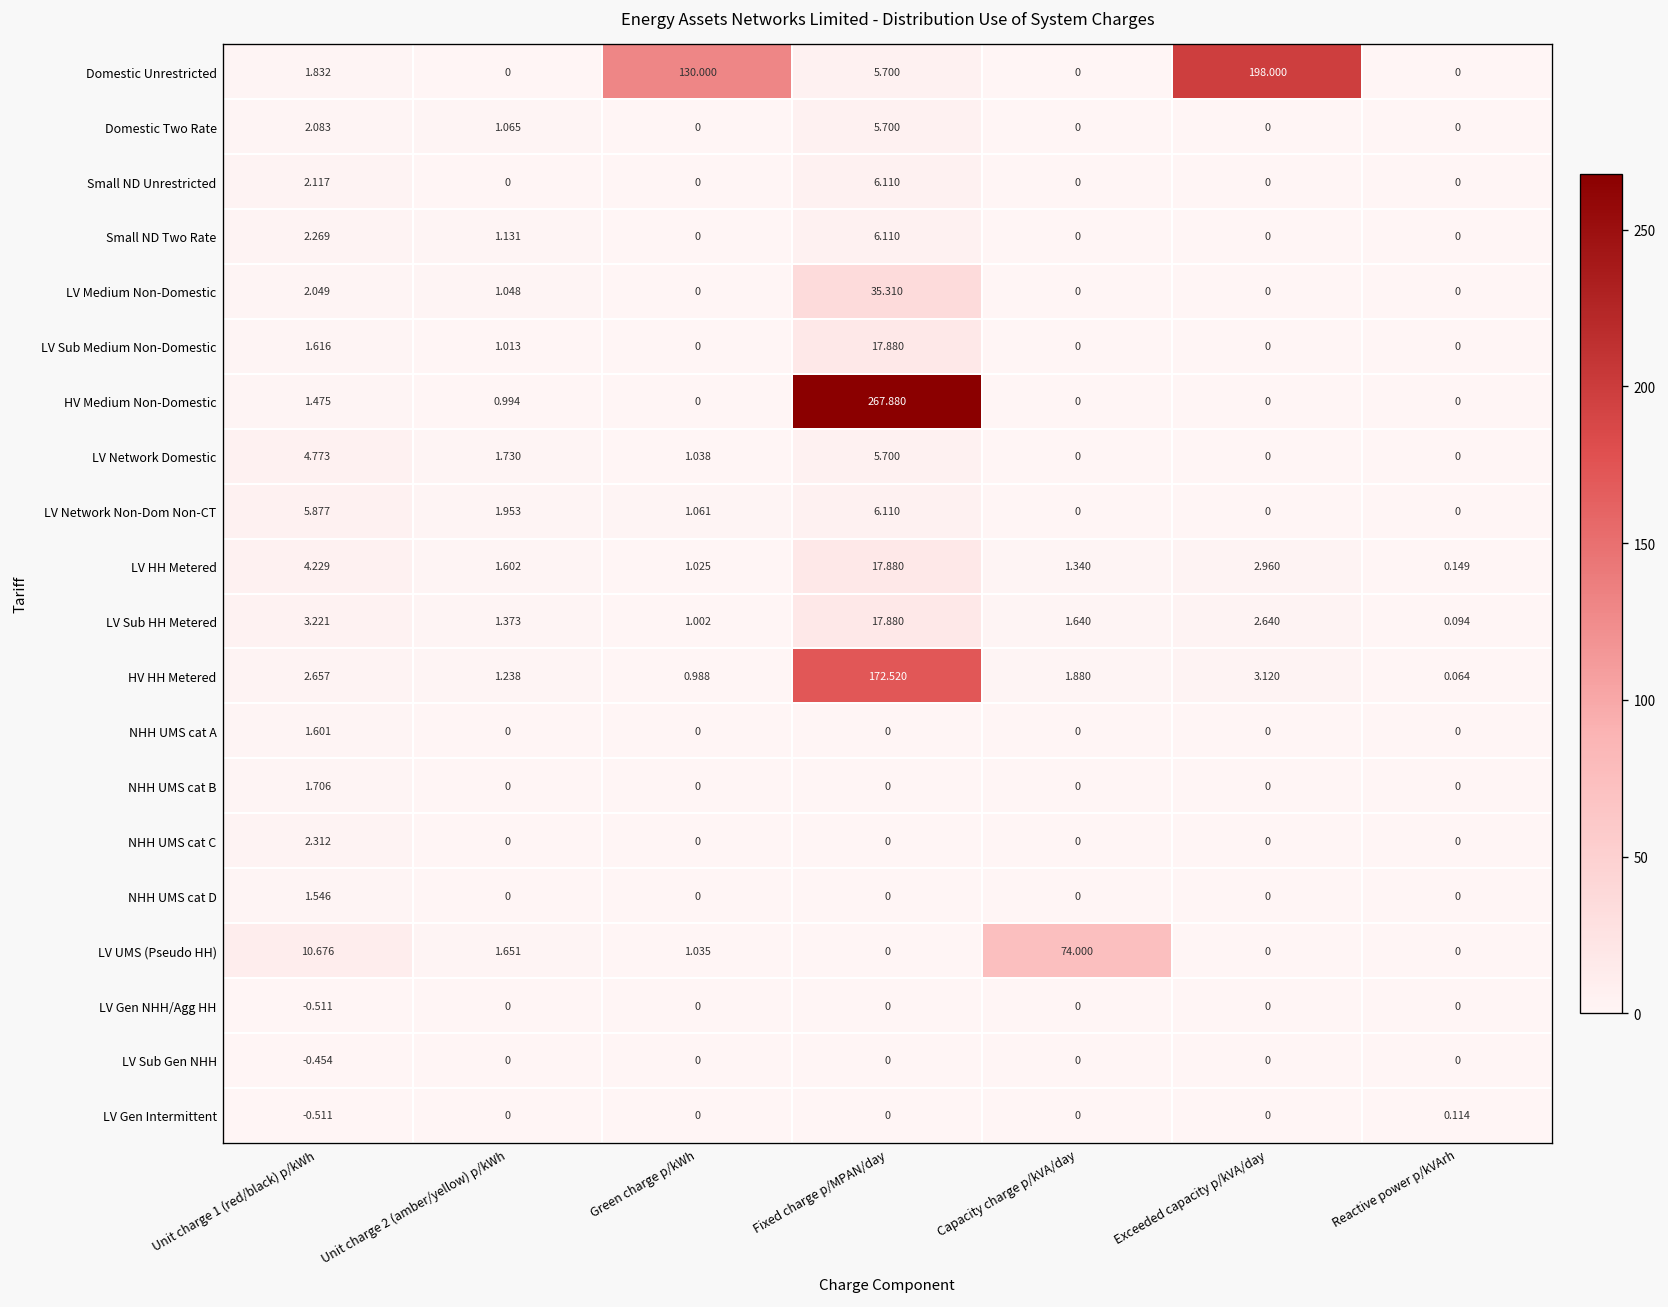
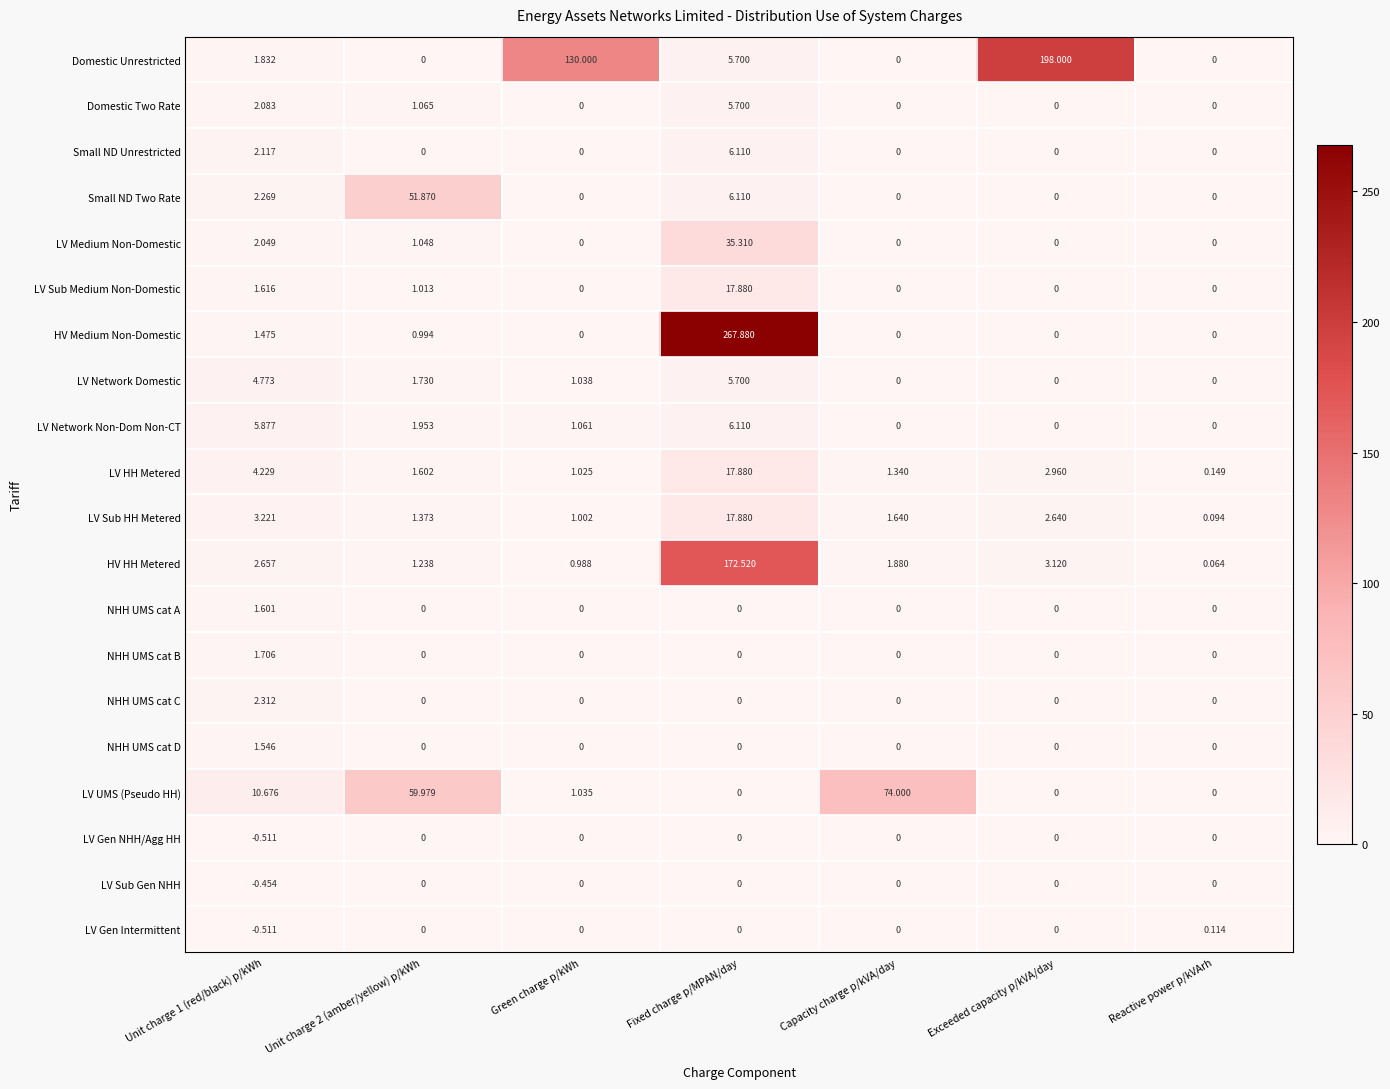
  {
    "Domestic Unrestricted": {
      "Unit charge 1 (red/black) p/kWh": 1.832,
      "Unit charge 2 (amber/yellow) p/kWh": 0,
      "Green charge p/kWh": 130.000,
      "Fixed charge p/MPAN/day": 5.700,
      "Capacity charge p/kVA/day": 0,
      "Exceeded capacity p/kVA/day": 198.000,
      "Reactive power p/kVArh": 0
    },
    "Domestic Two Rate": {
      "Unit charge 1 (red/black) p/kWh": 2.083,
      "Unit charge 2 (amber/yellow) p/kWh": 1.065,
      "Green charge p/kWh": 0,
      "Fixed charge p/MPAN/day": 5.700,
      "Capacity charge p/kVA/day": 0,
      "Exceeded capacity p/kVA/day": 0,
      "Reactive power p/kVArh": 0
    },
    "Small ND Unrestricted": {
      "Unit charge 1 (red/black) p/kWh": 2.117,
      "Unit charge 2 (amber/yellow) p/kWh": 0,
      "Green charge p/kWh": 0,
      "Fixed charge p/MPAN/day": 6.110,
      "Capacity charge p/kVA/day": 0,
      "Exceeded capacity p/kVA/day": 0,
      "Reactive power p/kVArh": 0
    },
    "Small ND Two Rate": {
      "Unit charge 1 (red/black) p/kWh": 2.269,
-     "Unit charge 2 (amber/yellow) p/kWh": 1.131,
+     "Unit charge 2 (amber/yellow) p/kWh": 51.870,
      "Green charge p/kWh": 0,
      "Fixed charge p/MPAN/day": 6.110,
      "Capacity charge p/kVA/day": 0,
      "Exceeded capacity p/kVA/day": 0,
      "Reactive power p/kVArh": 0
    },
    "LV Medium Non-Domestic": {
      "Unit charge 1 (red/black) p/kWh": 2.049,
      "Unit charge 2 (amber/yellow) p/kWh": 1.048,
      "Green charge p/kWh": 0,
      "Fixed charge p/MPAN/day": 35.310,
      "Capacity charge p/kVA/day": 0,
      "Exceeded capacity p/kVA/day": 0,
      "Reactive power p/kVArh": 0
    },
    "LV Sub Medium Non-Domestic": {
      "Unit charge 1 (red/black) p/kWh": 1.616,
      "Unit charge 2 (amber/yellow) p/kWh": 1.013,
      "Green charge p/kWh": 0,
      "Fixed charge p/MPAN/day": 17.880,
      "Capacity charge p/kVA/day": 0,
      "Exceeded capacity p/kVA/day": 0,
      "Reactive power p/kVArh": 0
    },
    "HV Medium Non-Domestic": {
      "Unit charge 1 (red/black) p/kWh": 1.475,
      "Unit charge 2 (amber/yellow) p/kWh": 0.994,
      "Green charge p/kWh": 0,
      "Fixed charge p/MPAN/day": 267.880,
      "Capacity charge p/kVA/day": 0,
      "Exceeded capacity p/kVA/day": 0,
      "Reactive power p/kVArh": 0
    },
    "LV Network Domestic": {
      "Unit charge 1 (red/black) p/kWh": 4.773,
      "Unit charge 2 (amber/yellow) p/kWh": 1.730,
      "Green charge p/kWh": 1.038,
      "Fixed charge p/MPAN/day": 5.700,
      "Capacity charge p/kVA/day": 0,
      "Exceeded capacity p/kVA/day": 0,
      "Reactive power p/kVArh": 0
    },
    "LV Network Non-Dom Non-CT": {
      "Unit charge 1 (red/black) p/kWh": 5.877,
      "Unit charge 2 (amber/yellow) p/kWh": 1.953,
      "Green charge p/kWh": 1.061,
      "Fixed charge p/MPAN/day": 6.110,
      "Capacity charge p/kVA/day": 0,
      "Exceeded capacity p/kVA/day": 0,
      "Reactive power p/kVArh": 0
    },
    "LV HH Metered": {
      "Unit charge 1 (red/black) p/kWh": 4.229,
      "Unit charge 2 (amber/yellow) p/kWh": 1.602,
      "Green charge p/kWh": 1.025,
      "Fixed charge p/MPAN/day": 17.880,
      "Capacity charge p/kVA/day": 1.340,
      "Exceeded capacity p/kVA/day": 2.960,
      "Reactive power p/kVArh": 0.149
    },
    "LV Sub HH Metered": {
      "Unit charge 1 (red/black) p/kWh": 3.221,
      "Unit charge 2 (amber/yellow) p/kWh": 1.373,
      "Green charge p/kWh": 1.002,
      "Fixed charge p/MPAN/day": 17.880,
      "Capacity charge p/kVA/day": 1.640,
      "Exceeded capacity p/kVA/day": 2.640,
      "Reactive power p/kVArh": 0.094
    },
    "HV HH Metered": {
      "Unit charge 1 (red/black) p/kWh": 2.657,
      "Unit charge 2 (amber/yellow) p/kWh": 1.238,
      "Green charge p/kWh": 0.988,
      "Fixed charge p/MPAN/day": 172.520,
      "Capacity charge p/kVA/day": 1.880,
      "Exceeded capacity p/kVA/day": 3.120,
      "Reactive power p/kVArh": 0.064
    },
    "NHH UMS cat A": {
      "Unit charge 1 (red/black) p/kWh": 1.601,
      "Unit charge 2 (amber/yellow) p/kWh": 0,
      "Green charge p/kWh": 0,
      "Fixed charge p/MPAN/day": 0,
      "Capacity charge p/kVA/day": 0,
      "Exceeded capacity p/kVA/day": 0,
      "Reactive power p/kVArh": 0
    },
    "NHH UMS cat B": {
      "Unit charge 1 (red/black) p/kWh": 1.706,
      "Unit charge 2 (amber/yellow) p/kWh": 0,
      "Green charge p/kWh": 0,
      "Fixed charge p/MPAN/day": 0,
      "Capacity charge p/kVA/day": 0,
      "Exceeded capacity p/kVA/day": 0,
      "Reactive power p/kVArh": 0
    },
    "NHH UMS cat C": {
      "Unit charge 1 (red/black) p/kWh": 2.312,
      "Unit charge 2 (amber/yellow) p/kWh": 0,
      "Green charge p/kWh": 0,
      "Fixed charge p/MPAN/day": 0,
      "Capacity charge p/kVA/day": 0,
      "Exceeded capacity p/kVA/day": 0,
      "Reactive power p/kVArh": 0
    },
    "NHH UMS cat D": {
      "Unit charge 1 (red/black) p/kWh": 1.546,
      "Unit charge 2 (amber/yellow) p/kWh": 0,
      "Green charge p/kWh": 0,
      "Fixed charge p/MPAN/day": 0,
      "Capacity charge p/kVA/day": 0,
      "Exceeded capacity p/kVA/day": 0,
      "Reactive power p/kVArh": 0
    },
    "LV UMS (Pseudo HH)": {
      "Unit charge 1 (red/black) p/kWh": 10.676,
-     "Unit charge 2 (amber/yellow) p/kWh": 1.651,
+     "Unit charge 2 (amber/yellow) p/kWh": 59.979,
      "Green charge p/kWh": 1.035,
      "Fixed charge p/MPAN/day": 0,
      "Capacity charge p/kVA/day": 74.000,
      "Exceeded capacity p/kVA/day": 0,
      "Reactive power p/kVArh": 0
    },
    "LV Gen NHH/Agg HH": {
      "Unit charge 1 (red/black) p/kWh": -0.511,
      "Unit charge 2 (amber/yellow) p/kWh": 0,
      "Green charge p/kWh": 0,
      "Fixed charge p/MPAN/day": 0,
      "Capacity charge p/kVA/day": 0,
      "Exceeded capacity p/kVA/day": 0,
      "Reactive power p/kVArh": 0
    },
    "LV Sub Gen NHH": {
      "Unit charge 1 (red/black) p/kWh": -0.454,
      "Unit charge 2 (amber/yellow) p/kWh": 0,
      "Green charge p/kWh": 0,
      "Fixed charge p/MPAN/day": 0,
      "Capacity charge p/kVA/day": 0,
      "Exceeded capacity p/kVA/day": 0,
      "Reactive power p/kVArh": 0
    },
    "LV Gen Intermittent": {
      "Unit charge 1 (red/black) p/kWh": -0.511,
      "Unit charge 2 (amber/yellow) p/kWh": 0,
      "Green charge p/kWh": 0,
      "Fixed charge p/MPAN/day": 0,
      "Capacity charge p/kVA/day": 0,
      "Exceeded capacity p/kVA/day": 0,
      "Reactive power p/kVArh": 0.114
    }
  }
